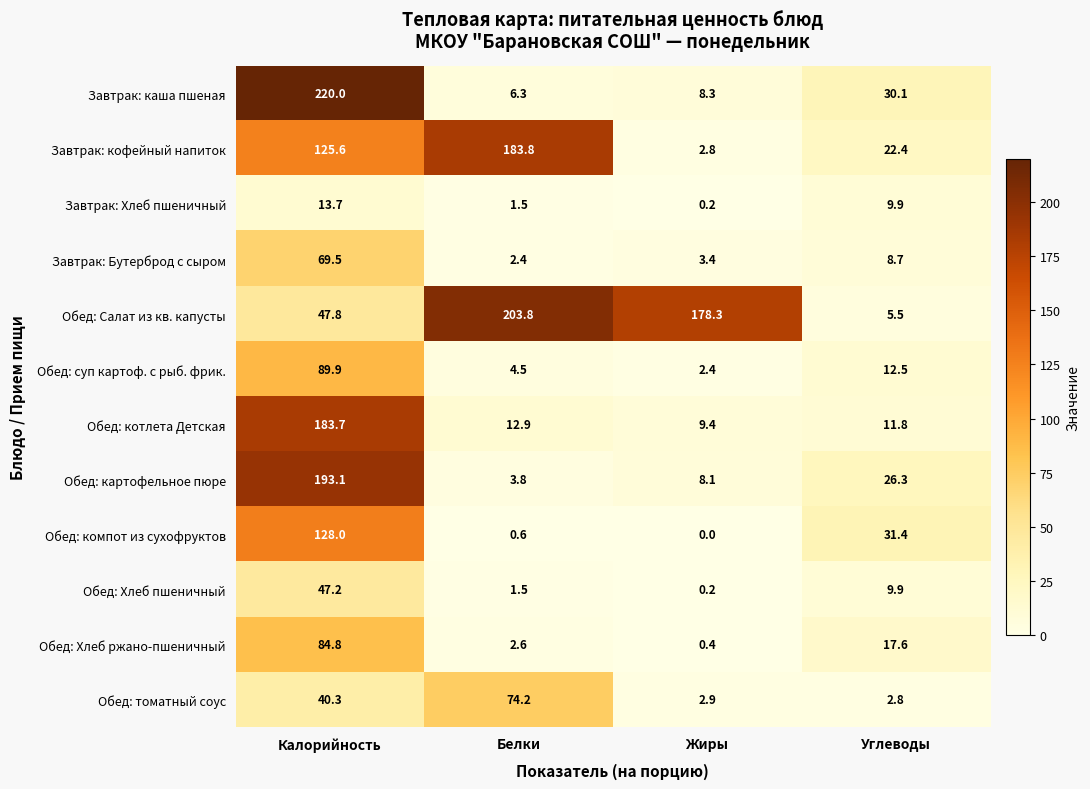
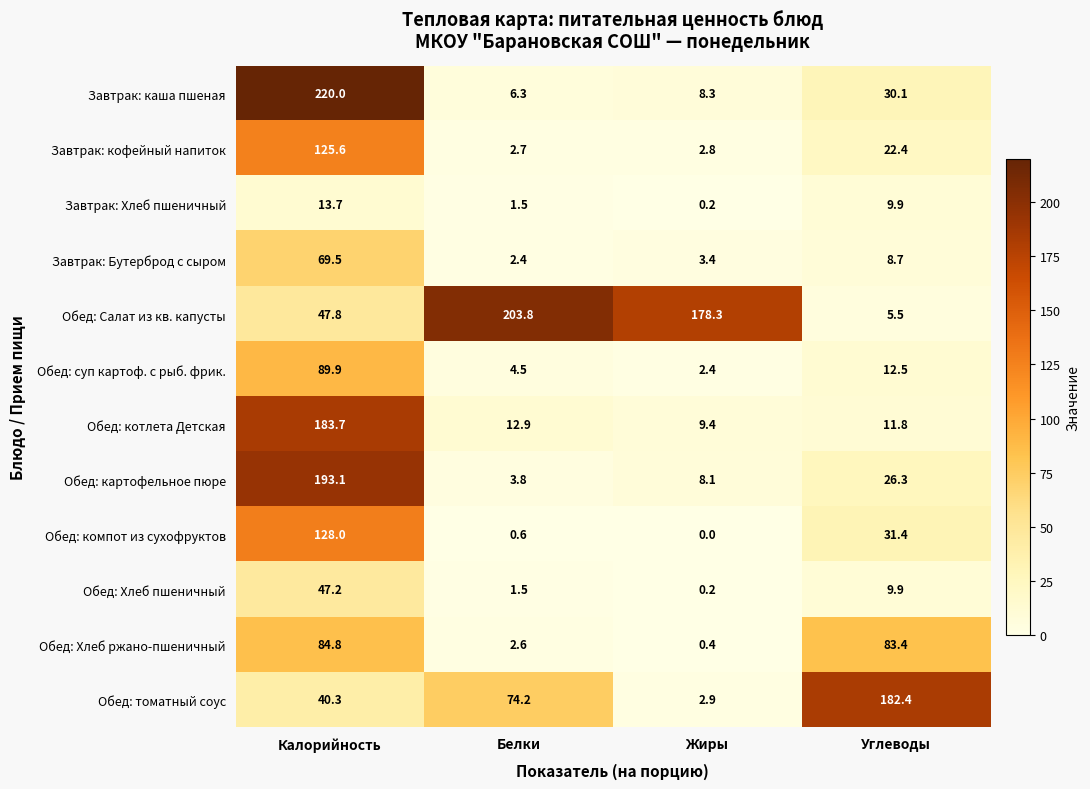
  {
    "Завтрак: каша пшеная": {
      "Калорийность": 220.0,
      "Белки": 6.3,
      "Жиры": 8.3,
      "Углеводы": 30.1
    },
    "Завтрак: кофейный напиток": {
      "Калорийность": 125.6,
-     "Белки": 183.8,
+     "Белки": 2.7,
      "Жиры": 2.8,
      "Углеводы": 22.4
    },
    "Завтрак: Хлеб пшеничный": {
      "Калорийность": 13.7,
      "Белки": 1.5,
      "Жиры": 0.2,
      "Углеводы": 9.9
    },
    "Завтрак: Бутерброд с сыром": {
      "Калорийность": 69.5,
      "Белки": 2.4,
      "Жиры": 3.4,
      "Углеводы": 8.7
    },
    "Обед: Салат из кв. капусты": {
      "Калорийность": 47.8,
      "Белки": 203.8,
      "Жиры": 178.3,
      "Углеводы": 5.5
    },
    "Обед: суп картоф. с рыб. фрик.": {
      "Калорийность": 89.9,
      "Белки": 4.5,
      "Жиры": 2.4,
      "Углеводы": 12.5
    },
    "Обед: котлета Детская": {
      "Калорийность": 183.7,
      "Белки": 12.9,
      "Жиры": 9.4,
      "Углеводы": 11.8
    },
    "Обед: картофельное пюре": {
      "Калорийность": 193.1,
      "Белки": 3.8,
      "Жиры": 8.1,
      "Углеводы": 26.3
    },
    "Обед: компот из сухофруктов": {
      "Калорийность": 128.0,
      "Белки": 0.6,
      "Жиры": 0.0,
      "Углеводы": 31.4
    },
    "Обед: Хлеб пшеничный": {
      "Калорийность": 47.2,
      "Белки": 1.5,
      "Жиры": 0.2,
      "Углеводы": 9.9
    },
    "Обед: Хлеб ржано-пшеничный": {
      "Калорийность": 84.8,
      "Белки": 2.6,
      "Жиры": 0.4,
-     "Углеводы": 17.6
+     "Углеводы": 83.4
    },
    "Обед: томатный соус": {
      "Калорийность": 40.3,
      "Белки": 74.2,
      "Жиры": 2.9,
-     "Углеводы": 2.8
+     "Углеводы": 182.4
    }
  }
